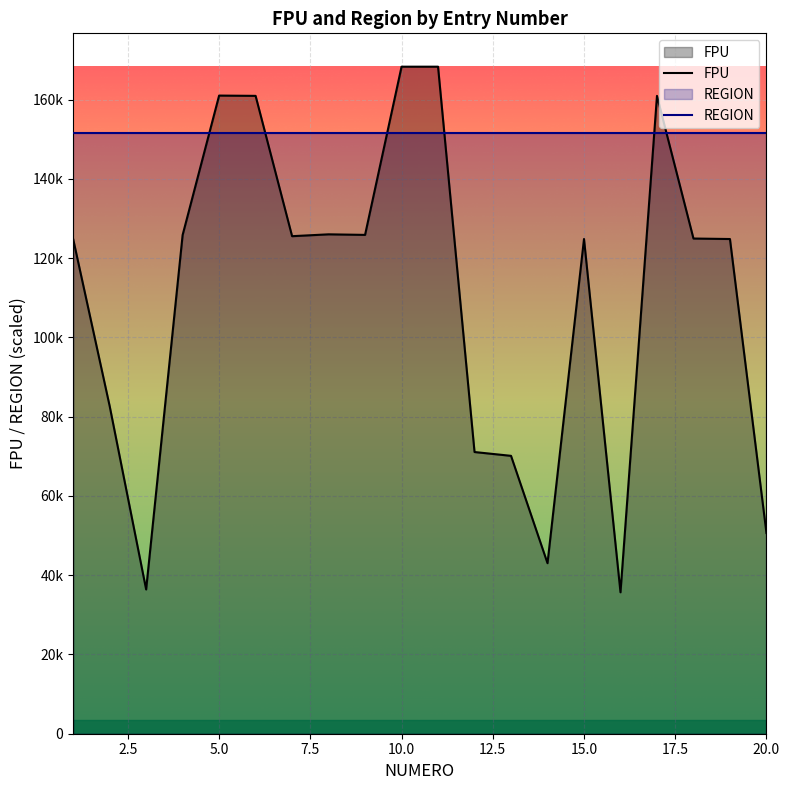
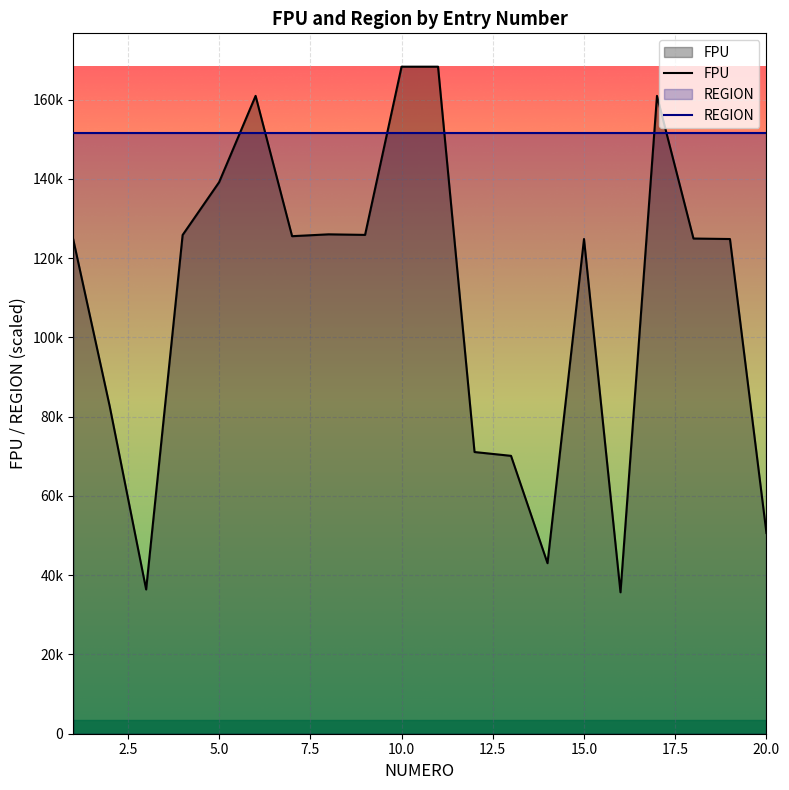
  {
    "FPU": {
-     "5.0": 161000,
+     "5.0": 139000,
      "10.0": 168000,
      "15.0": 125000,
      "20.0": 51000
    },
    "REGION": {
      "5.0": 151000,
      "10.0": 151000,
      "15.0": 151000,
      "20.0": 151000
    }
  }
